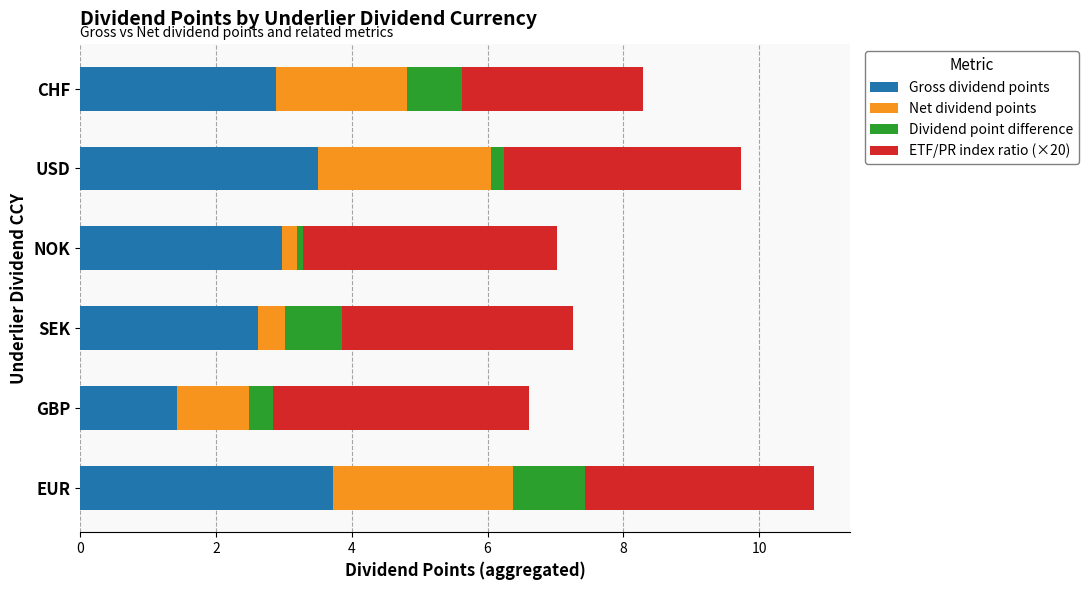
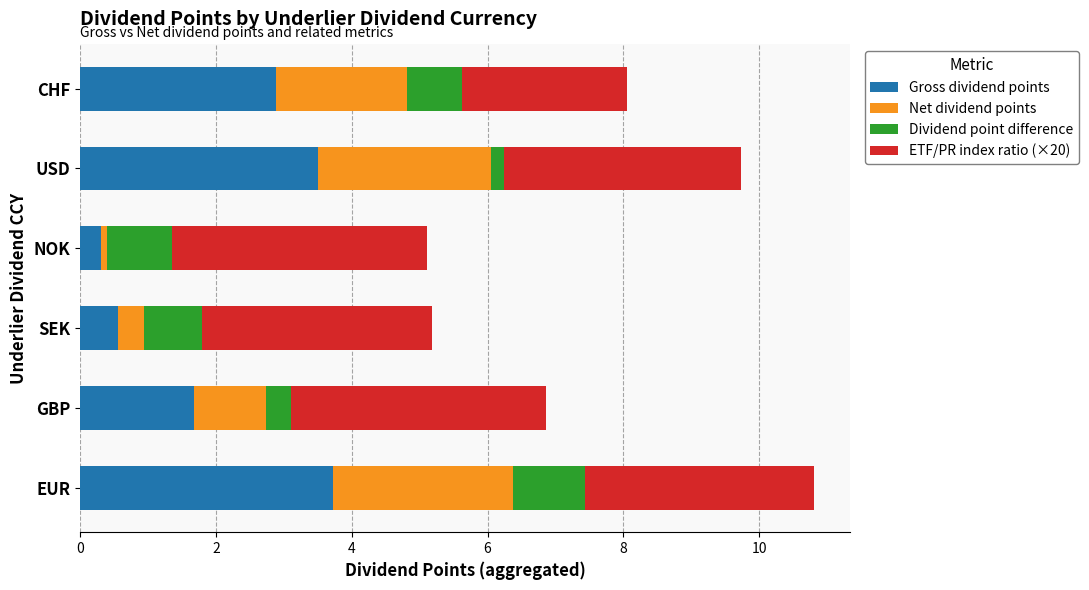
  {
    "Gross dividend points": {
      "CHF": 2.9,
      "USD": 3.5,
-     "NOK": 3.0,
-     "SEK": 2.6,
-     "GBP": 1.4,
+     "NOK": 0.3,
+     "SEK": 0.6,
+     "GBP": 1.7,
      "EUR": 3.7
    },
    "Net dividend points": {
      "CHF": 1.9,
      "USD": 2.5,
-     "NOK": 0.2,
+     "NOK": 0.1,
      "SEK": 0.4,
      "GBP": 1.1,
      "EUR": 2.7
    },
    "Dividend point difference": {
      "CHF": 0.8,
      "USD": 0.2,
-     "NOK": 0.1,
+     "NOK": 1.0,
      "SEK": 0.8,
      "GBP": 0.4,
      "EUR": 1.1
    },
    "ETF/PR index ratio (×20)": {
-     "CHF": 2.7,
+     "CHF": 2.4,
      "USD": 3.5,
      "NOK": 3.7,
      "SEK": 3.4,
      "GBP": 3.8,
      "EUR": 3.4
    }
  }
